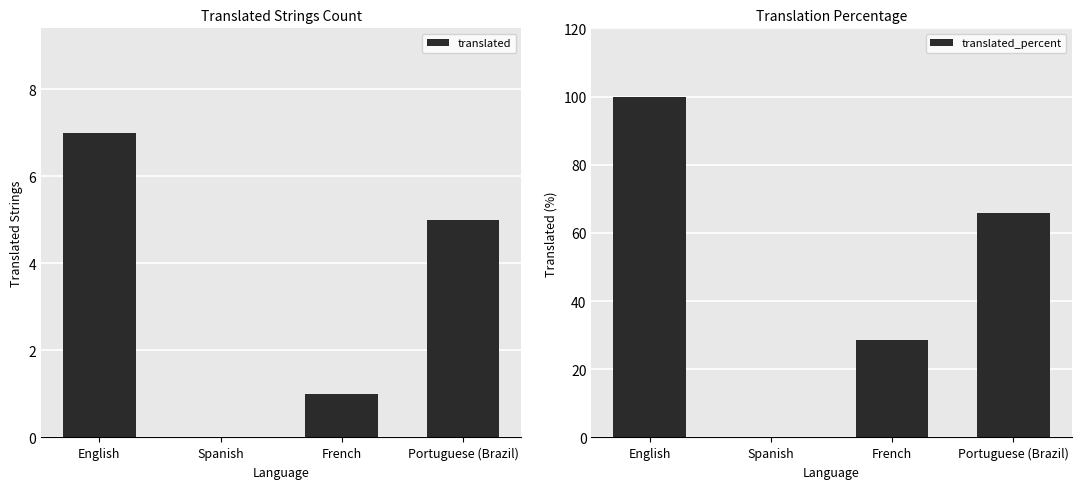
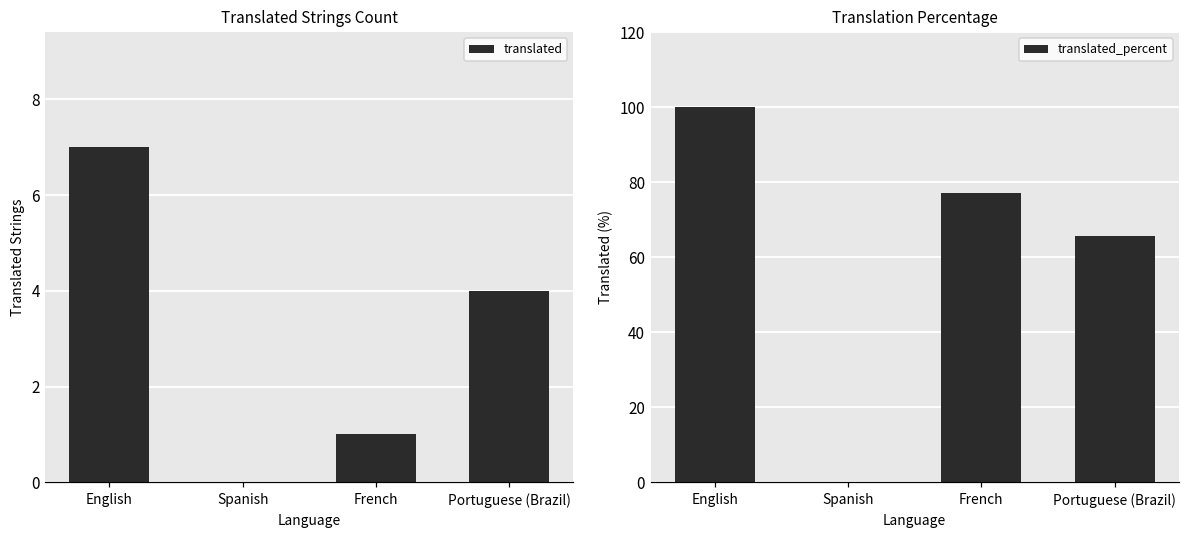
  {
    "Translated Strings Count": {
      "English": 7,
      "Spanish": 0,
      "French": 1,
-     "Portuguese (Brazil)": 5
+     "Portuguese (Brazil)": 4
    },
    "Translation Percentage": {
      "English": 100,
      "Spanish": 0,
-     "French": 29,
+     "French": 77,
      "Portuguese (Brazil)": 66
    }
  }
